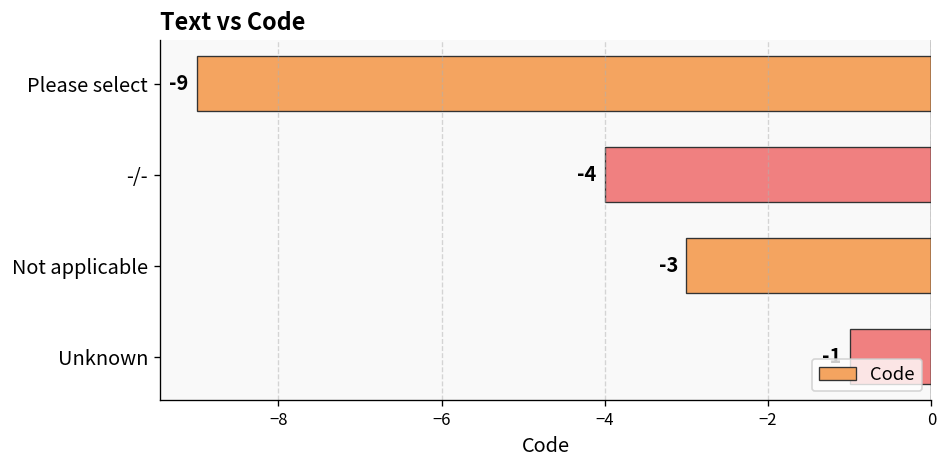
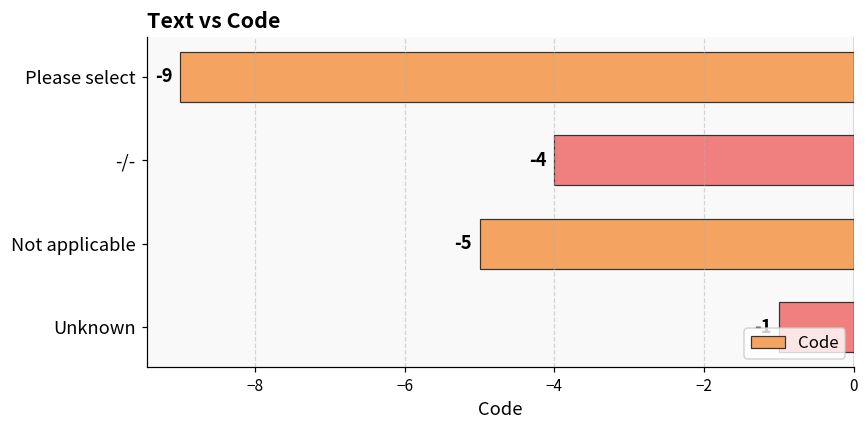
  {
    "Please select": -9,
    "-/-": -4,
-   "Not applicable": -3
+   "Not applicable": -5
  }
